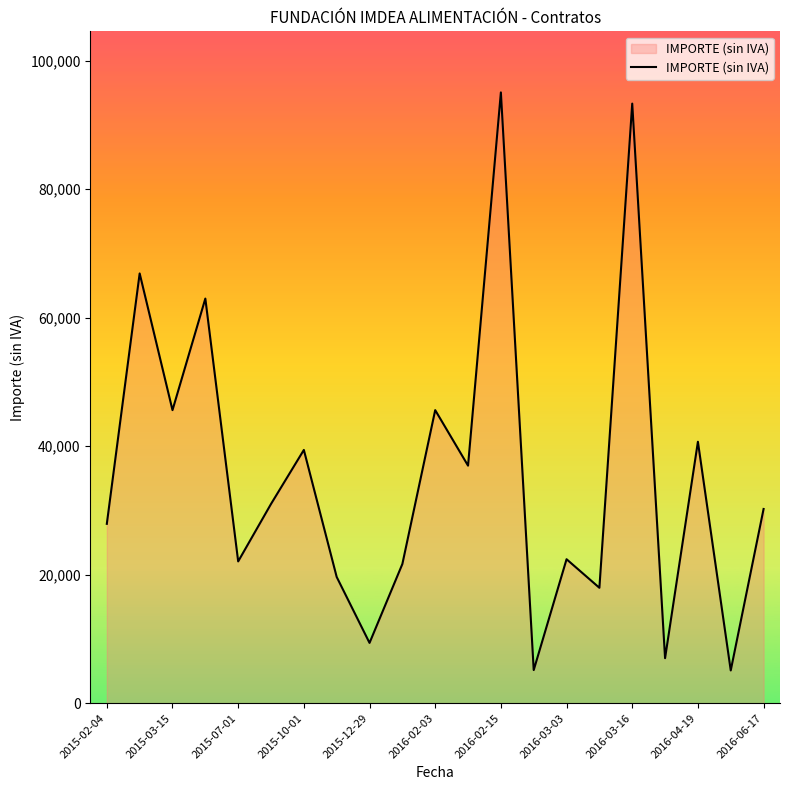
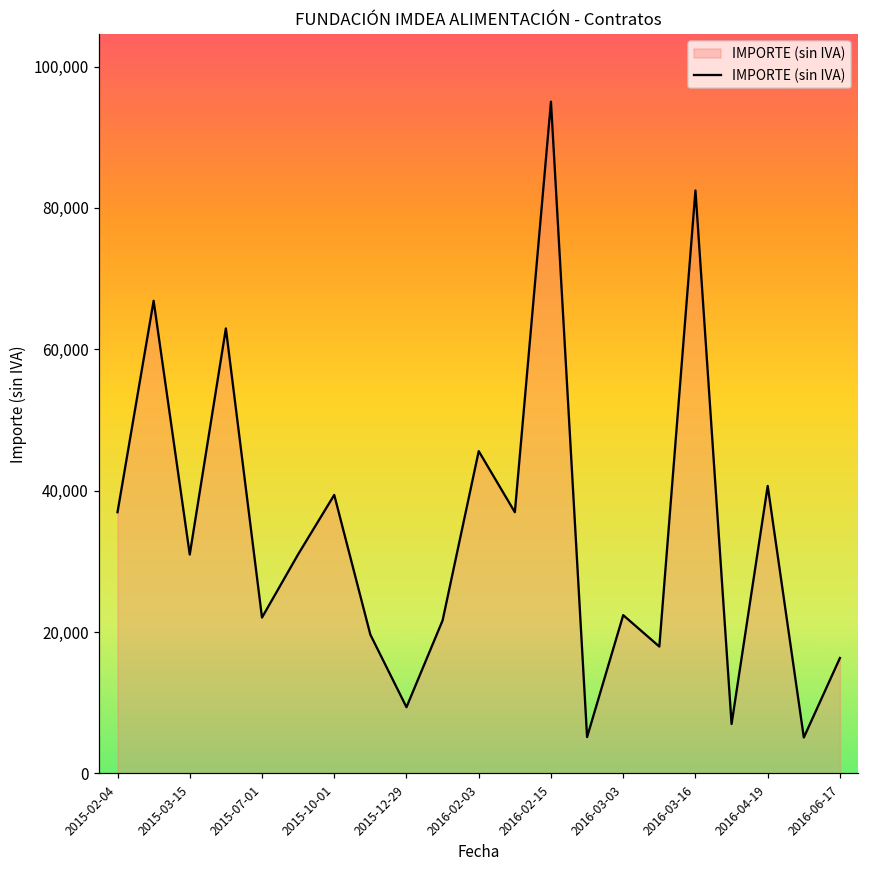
  {
-   "2015-02-04": "28,000",
-   "2015-03-15": "46,000",
+   "2015-02-04": "37,000",
+   "2015-03-15": "31,000",
    "2015-07-01": "22,000",
    "2015-10-01": "39,000",
    "2015-12-29": "9,000",
    "2016-02-03": "46,000",
    "2016-02-15": "95,000",
    "2016-03-03": "22,000",
-   "2016-03-16": "93,000",
+   "2016-03-16": "82,000",
    "2016-04-19": "41,000",
-   "2016-06-17": "30,000"
+   "2016-06-17": "16,000"
  }
